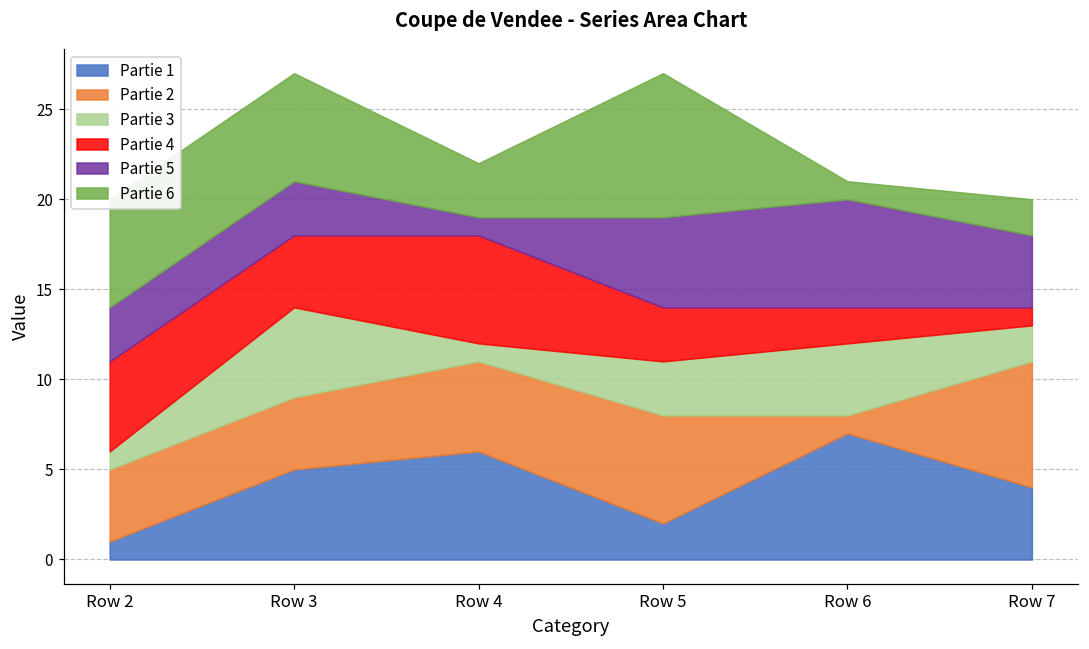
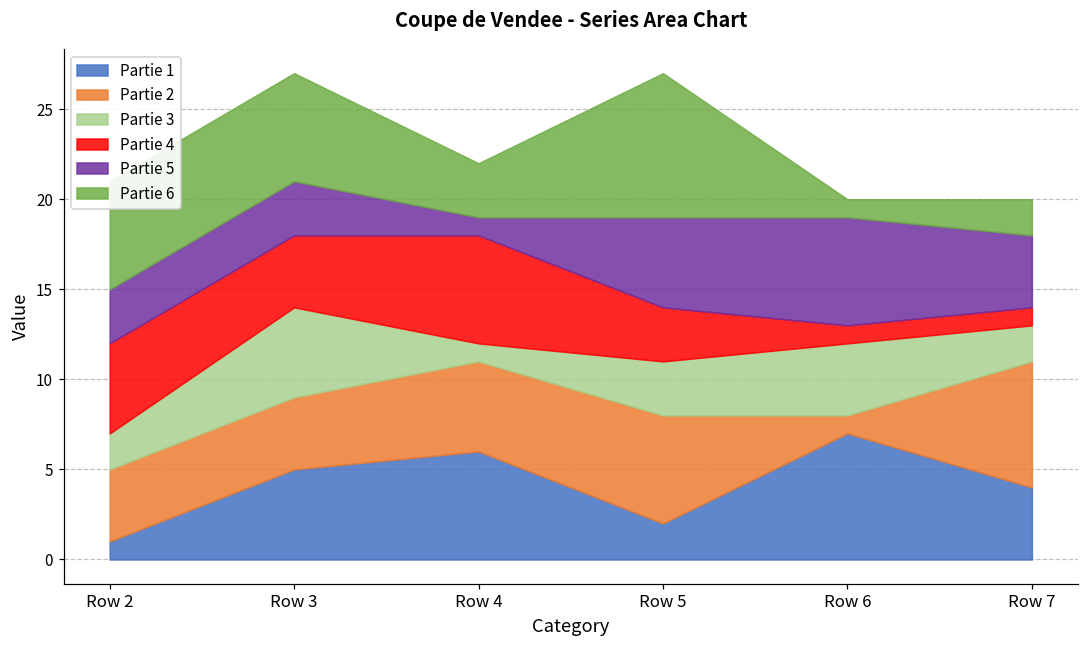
  {
    "Partie 1": {
      "Row 2": 1,
      "Row 3": 5,
      "Row 4": 6,
      "Row 5": 2,
      "Row 6": 7,
      "Row 7": 4
    },
    "Partie 2": {
      "Row 2": 4,
      "Row 3": 4,
      "Row 4": 5,
      "Row 5": 6,
      "Row 6": 1,
      "Row 7": 7
    },
    "Partie 3": {
-     "Row 2": 1,
+     "Row 2": 2,
      "Row 3": 5,
      "Row 4": 1,
      "Row 5": 3,
      "Row 6": 4,
      "Row 7": 2
    },
    "Partie 4": {
      "Row 2": 5,
      "Row 3": 4,
      "Row 4": 6,
      "Row 5": 3,
-     "Row 6": 2,
+     "Row 6": 1,
      "Row 7": 1
    },
    "Partie 5": {
      "Row 2": 3,
      "Row 3": 3,
      "Row 4": 1,
      "Row 5": 5,
      "Row 6": 6,
      "Row 7": 4
    },
    "Partie 6": {
      "Row 3": 6,
      "Row 4": 3,
      "Row 5": 8,
      "Row 6": 1,
      "Row 7": 2
    }
  }
